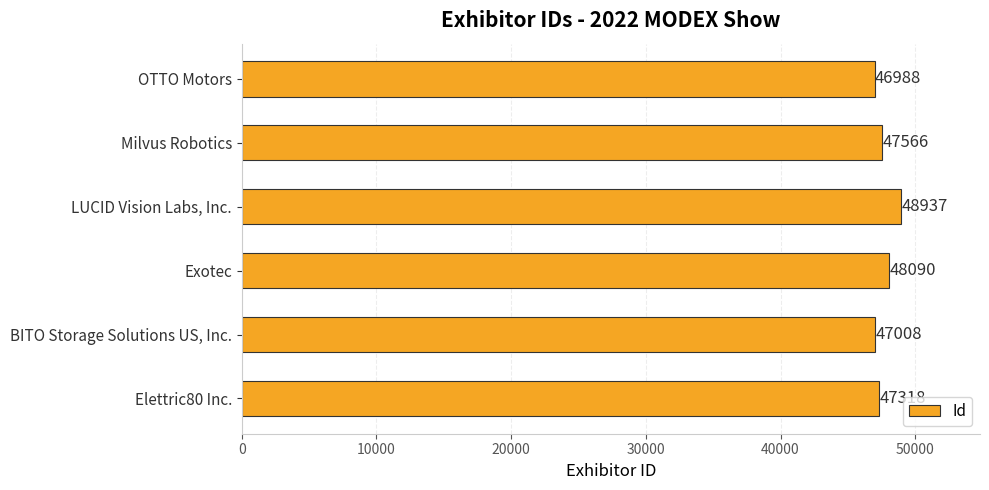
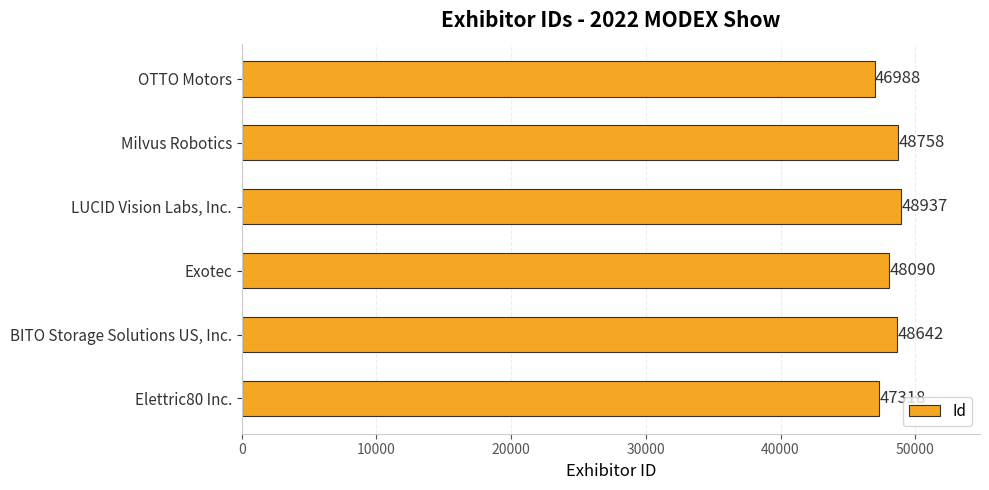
  {
    "OTTO Motors": 46988,
-   "Milvus Robotics": 47566,
+   "Milvus Robotics": 48758,
    "LUCID Vision Labs, Inc.": 48937,
    "Exotec": 48090,
-   "BITO Storage Solutions US, Inc.": 47008
+   "BITO Storage Solutions US, Inc.": 48642
  }
